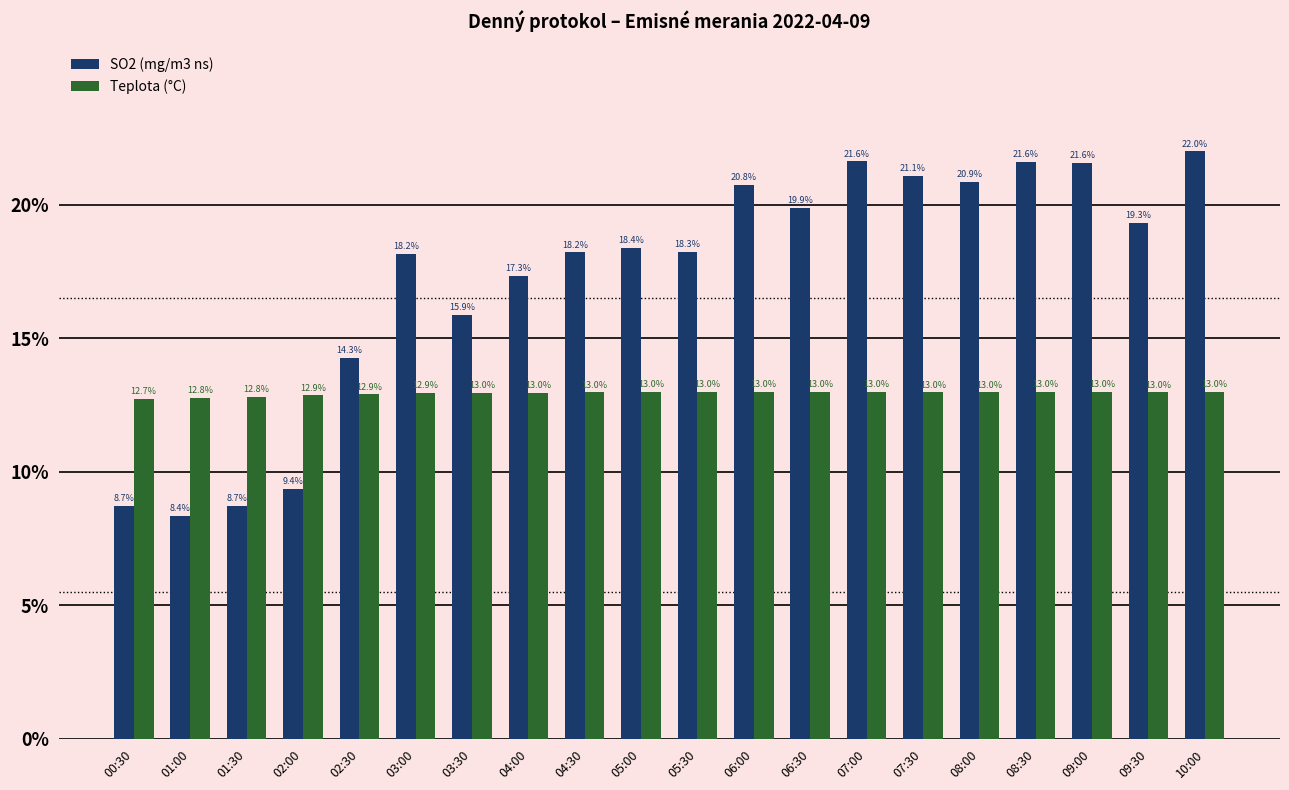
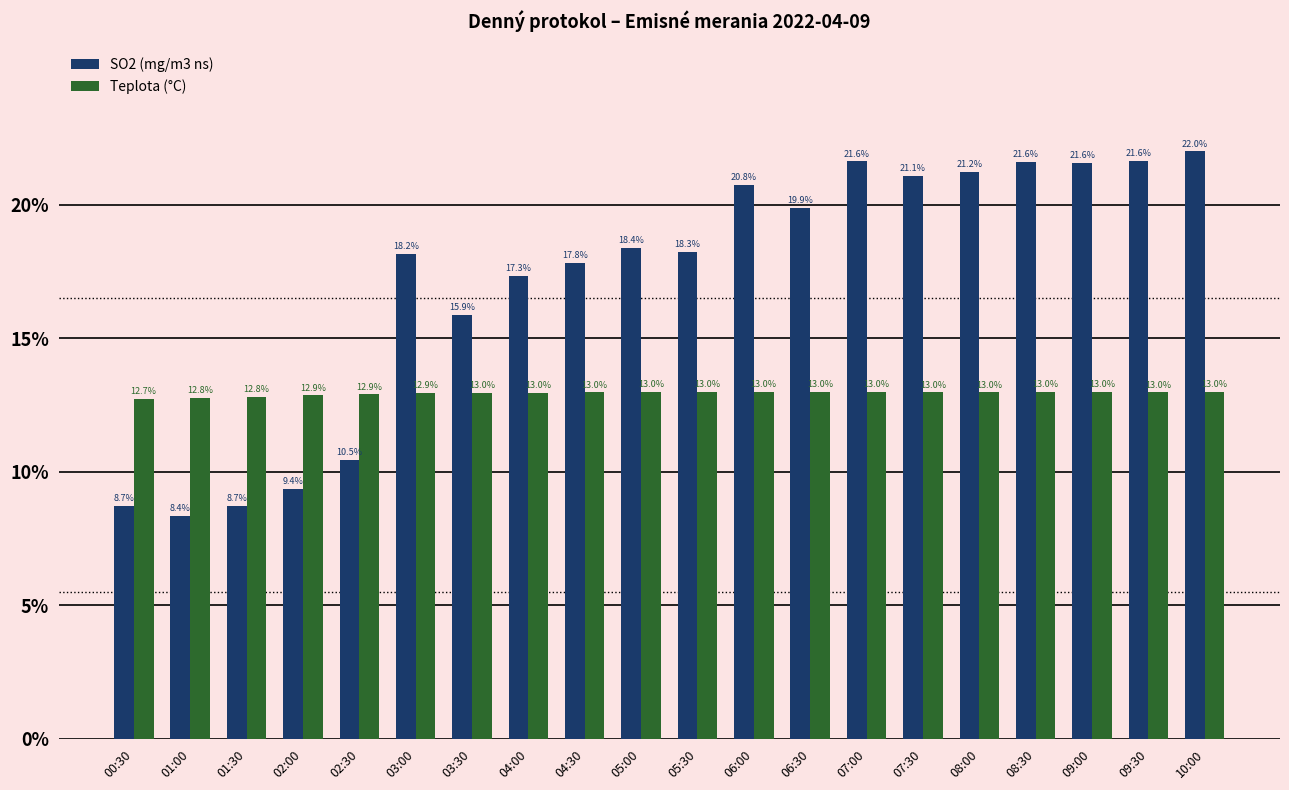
  {
    "SO2 (mg/m3 ns)": {
      "00:30": "8.7%",
      "01:00": "8.4%",
      "01:30": "8.7%",
      "02:00": "9.4%",
-     "02:30": "14.3%",
+     "02:30": "10.5%",
      "03:00": "18.2%",
      "03:30": "15.9%",
      "04:00": "17.3%",
-     "04:30": "18.2%",
+     "04:30": "17.8%",
      "05:00": "18.4%",
      "05:30": "18.3%",
      "06:00": "20.8%",
      "06:30": "19.9%",
      "07:00": "21.6%",
      "07:30": "21.1%",
-     "08:00": "20.9%",
+     "08:00": "21.2%",
      "08:30": "21.6%",
      "09:00": "21.6%",
-     "09:30": "19.3%",
+     "09:30": "21.6%",
      "10:00": "22.0%"
    },
    "Teplota (°C)": {
      "00:30": "12.7%",
      "01:00": "12.8%",
      "01:30": "12.8%",
      "02:00": "12.9%",
      "02:30": "12.9%",
      "03:00": "12.9%",
      "03:30": "13.0%",
      "04:00": "13.0%",
      "04:30": "13.0%",
      "05:00": "13.0%",
      "05:30": "13.0%",
      "06:00": "13.0%",
      "06:30": "13.0%",
      "07:00": "13.0%",
      "07:30": "13.0%",
      "08:00": "13.0%",
      "08:30": "13.0%",
      "09:00": "13.0%",
      "09:30": "13.0%",
      "10:00": "13.0%"
    }
  }
